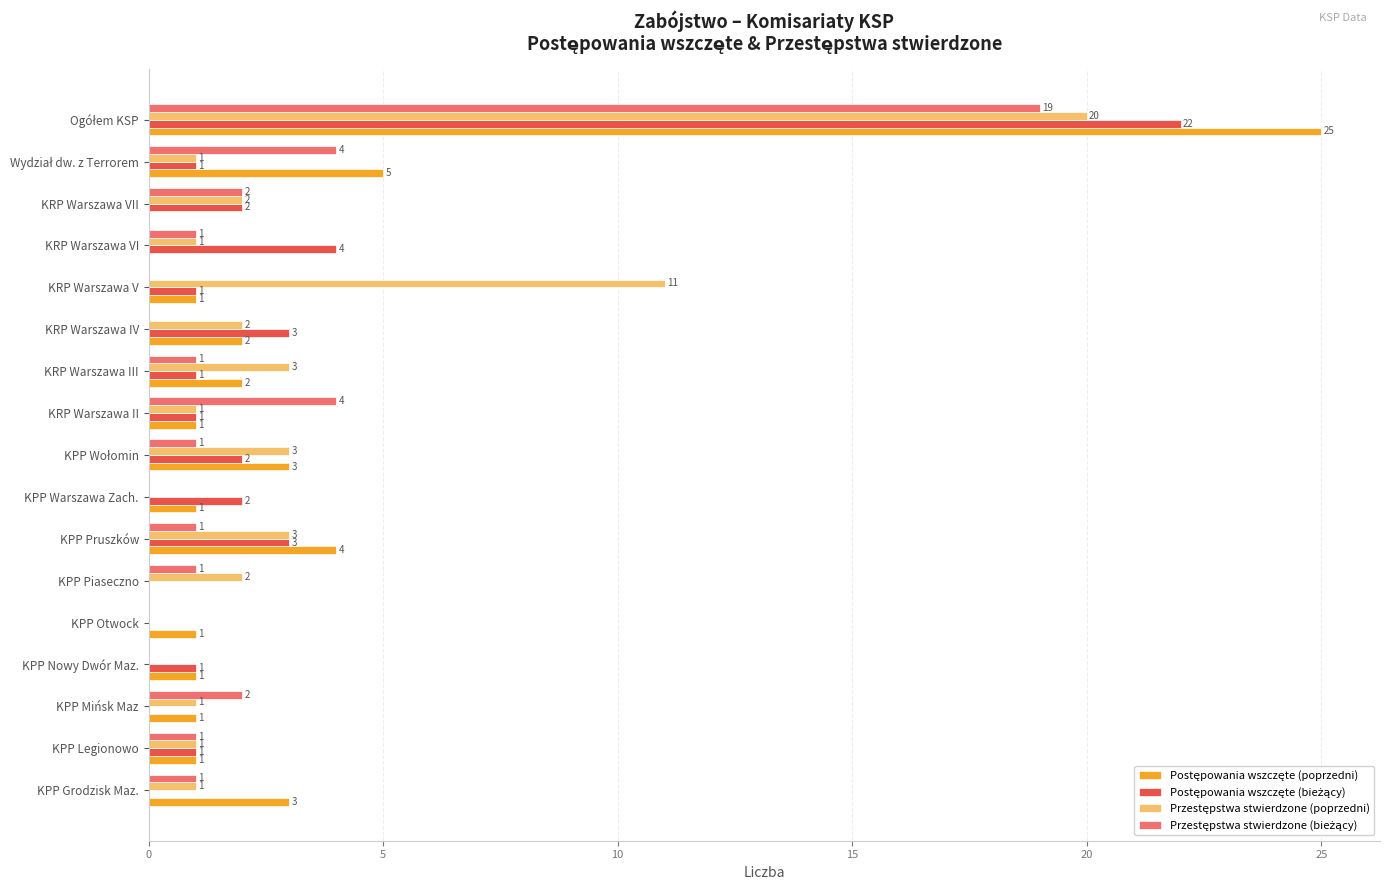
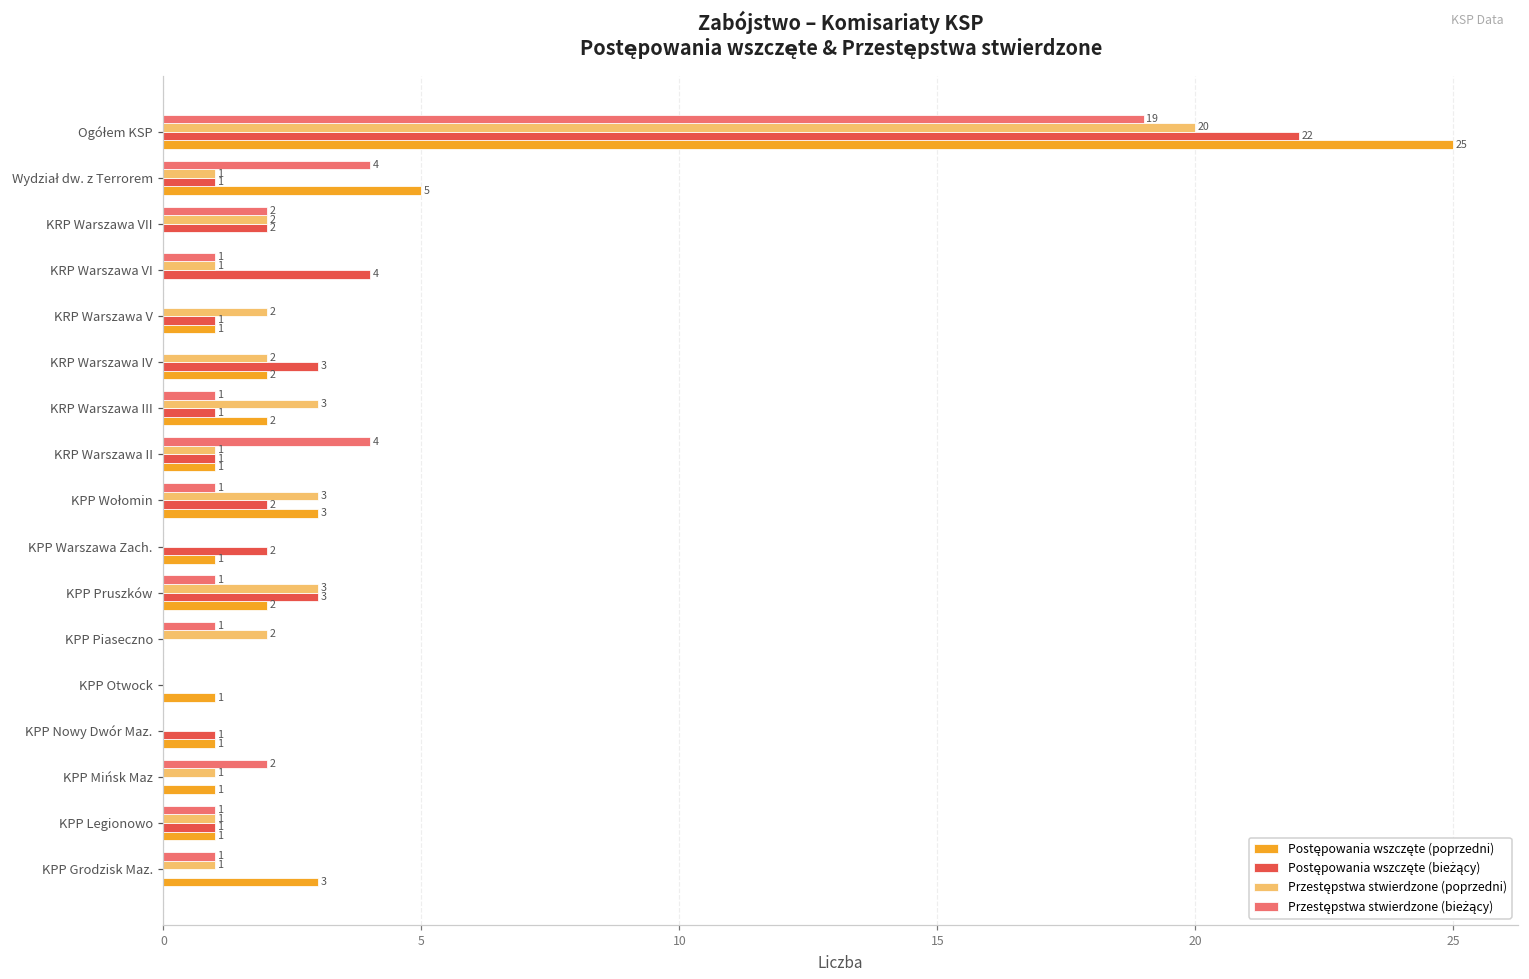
  {
    "Postępowania wszczęte (poprzedni)": {
      "Ogółem KSP": 25,
      "Wydział dw. z Terrorem": 5,
      "KRP Warszawa IV": 2,
      "KRP Warszawa III": 2,
      "KPP Wołomin": 3,
      "KPP Warszawa Zach.": 1,
-     "KPP Pruszków": 4,
+     "KPP Pruszków": 2,
      "KPP Otwock": 1,
      "KPP Mińsk Maz": 1,
      "KPP Grodzisk Maz.": 3
    },
    "Przestępstwa stwierdzone (poprzedni)": {
      "Ogółem KSP": 20,
-     "KRP Warszawa V": 11,
+     "KRP Warszawa V": 2,
      "KRP Warszawa IV": 2,
      "KRP Warszawa III": 3,
      "KPP Wołomin": 3,
      "KPP Piaseczno": 2,
      "KPP Mińsk Maz": 1
    }
  }
